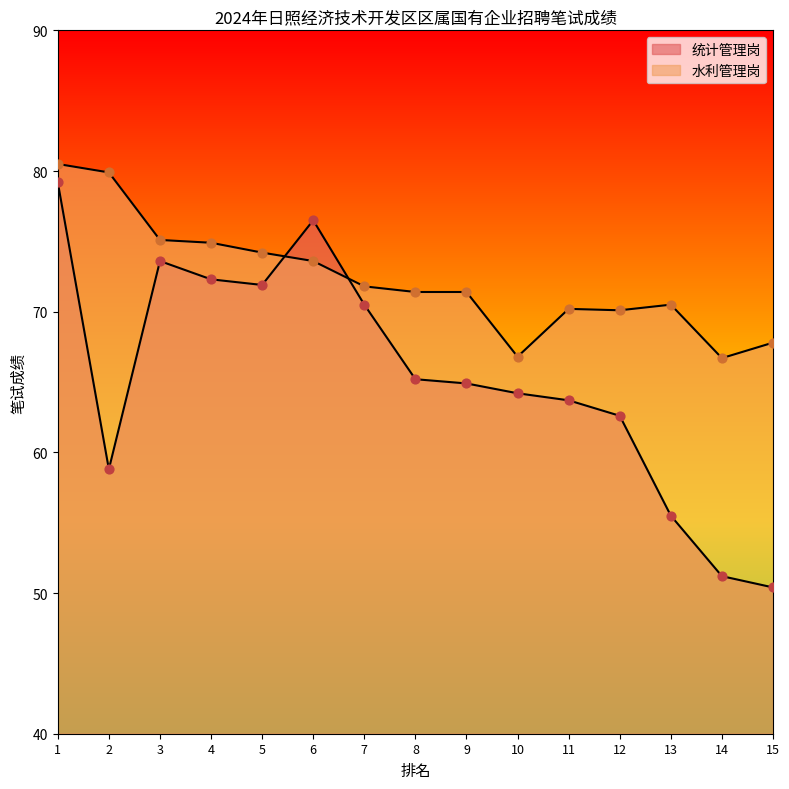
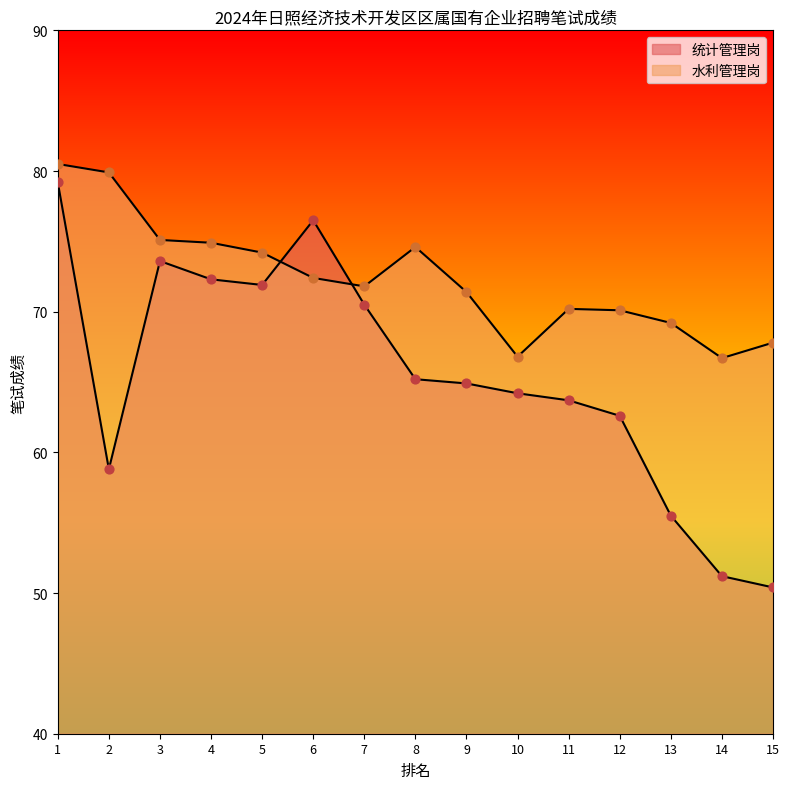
  {
    "统计管理岗": {
      "1": 79.2,
      "2": 58.8,
      "3": 73.6,
      "4": 72.3,
      "5": 71.9,
      "6": 76.5,
      "7": 70.5,
      "8": 65.2,
      "9": 64.9,
      "10": 64.2,
      "11": 63.7,
      "12": 62.6,
      "13": 55.5,
      "14": 51.2,
      "15": 50.4
    },
    "水利管理岗": {
      "1": 80.5,
      "2": 79.9,
      "3": 75.1,
      "4": 74.9,
      "5": 74.2,
-     "6": 73.6,
+     "6": 72.4,
      "7": 71.8,
-     "8": 71.4,
+     "8": 74.6,
      "9": 71.4,
      "10": 66.8,
      "11": 70.2,
      "12": 70.1,
-     "13": 70.5,
+     "13": 69.2,
      "14": 66.7,
      "15": 67.8
    }
  }
